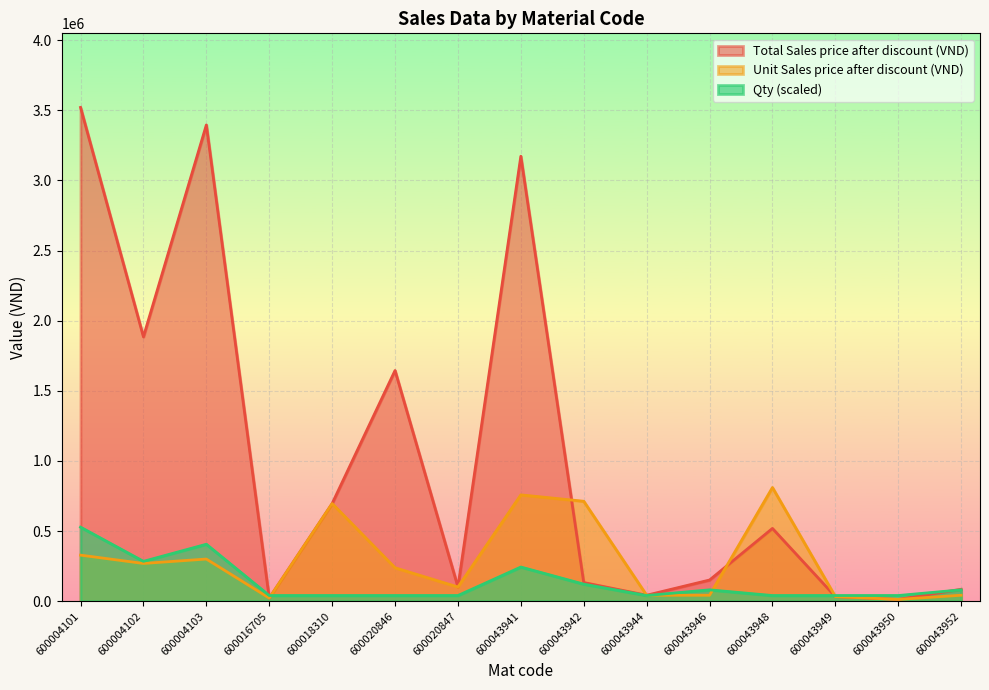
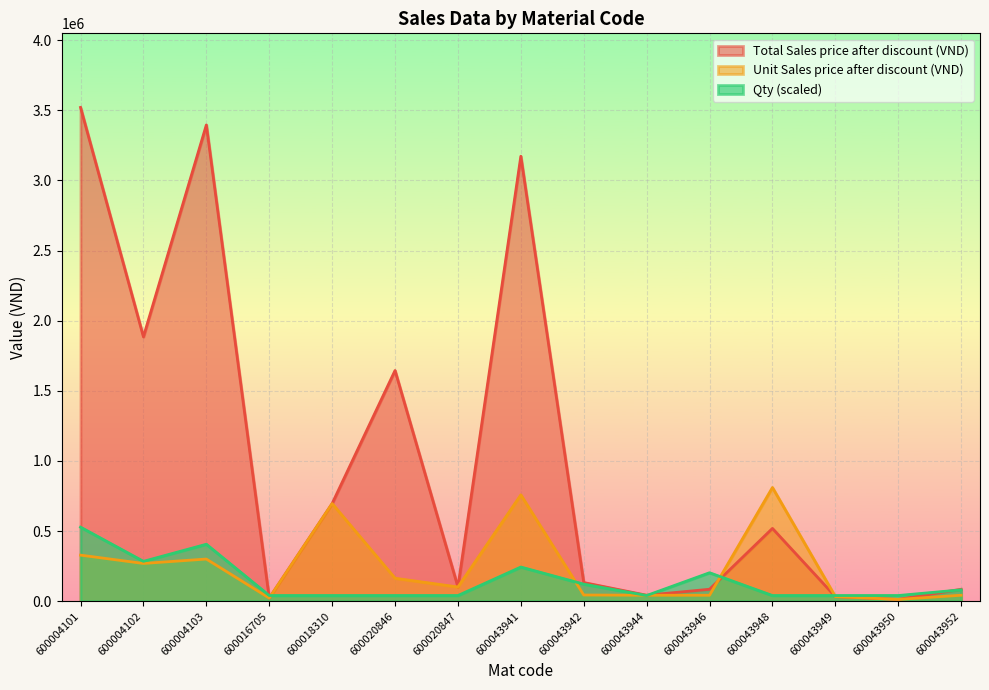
  {
    "Total Sales price after discount (VND)": {
      "600004101": 3520000,
      "600004102": 1890000,
      "600004103": 3400000,
      "600020846": 1650000,
      "600043941": 3170000,
-     "600043946": 150000,
+     "600043946": 90000,
      "600043948": 520000
    },
    "Unit Sales price after discount (VND)": {
      "600004101": 330000,
      "600004103": 300000,
-     "600020846": 240000,
+     "600020846": 160000,
      "600043941": 760000,
-     "600043942": 710000,
+     "600043942": 40000,
      "600043946": 40000,
      "600043948": 810000,
      "600043952": 40000
    },
    "Qty (scaled)": {
      "600004101": 530000,
      "600004103": 410000,
      "600018310": 40000,
      "600020846": 40000,
      "600020847": 40000,
      "600043941": 240000,
-     "600043946": 80000,
+     "600043946": 200000,
      "600043948": 40000,
      "600043950": 40000
    }
  }
